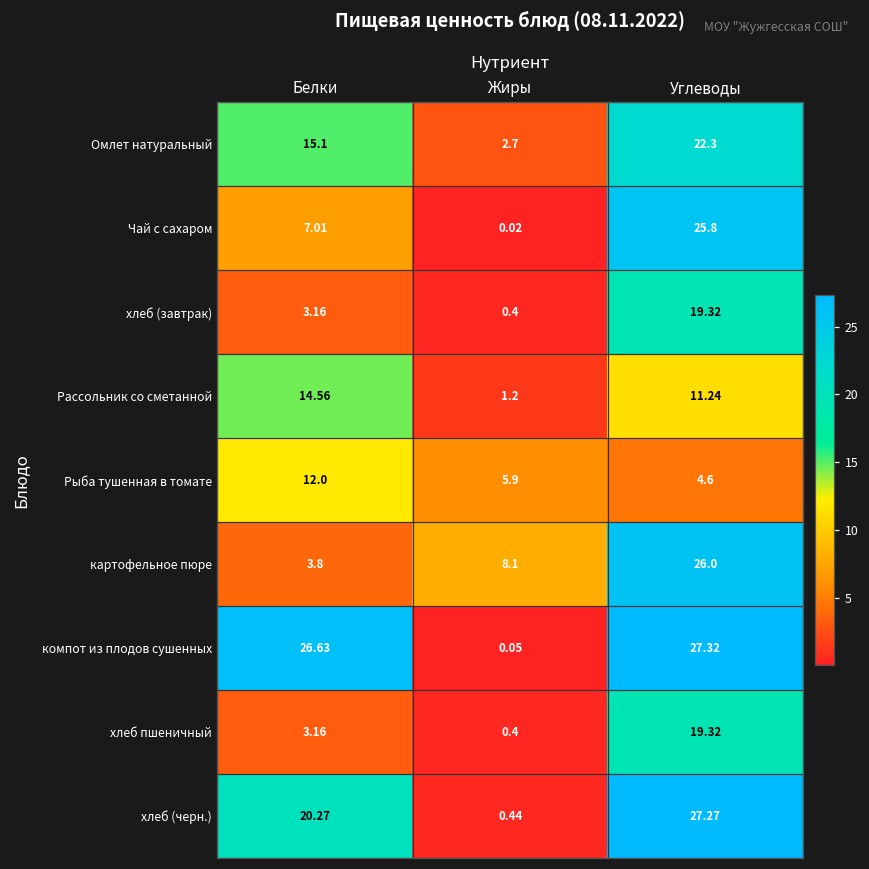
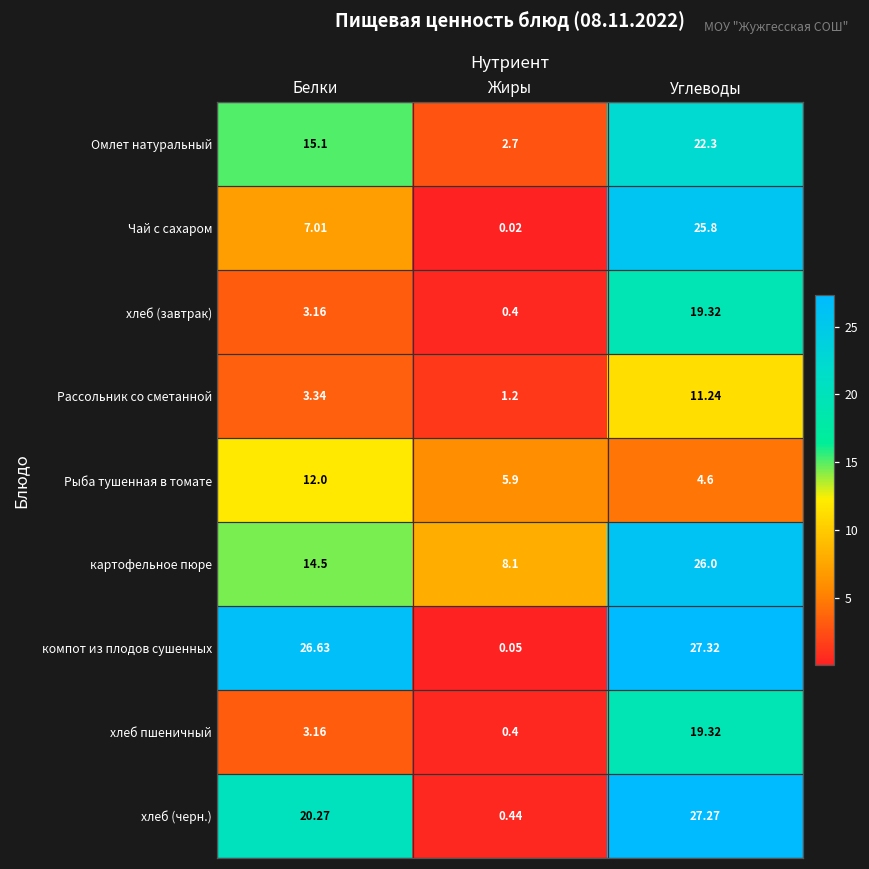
  {
    "Омлет натуральный": {
      "Белки": 15.1,
      "Жиры": 2.7,
      "Углеводы": 22.3
    },
    "Чай с сахаром": {
      "Белки": 7.01,
      "Жиры": 0.02,
      "Углеводы": 25.8
    },
    "хлеб (завтрак)": {
      "Белки": 3.16,
      "Жиры": 0.4,
      "Углеводы": 19.32
    },
    "Рассольник со сметанной": {
-     "Белки": 14.56,
+     "Белки": 3.34,
      "Жиры": 1.2,
      "Углеводы": 11.24
    },
    "Рыба тушенная в томате": {
      "Белки": 12.0,
      "Жиры": 5.9,
      "Углеводы": 4.6
    },
    "картофельное пюре": {
-     "Белки": 3.8,
+     "Белки": 14.5,
      "Жиры": 8.1,
      "Углеводы": 26.0
    },
    "компот из плодов сушенных": {
      "Белки": 26.63,
      "Жиры": 0.05,
      "Углеводы": 27.32
    },
    "хлеб пшеничный": {
      "Белки": 3.16,
      "Жиры": 0.4,
      "Углеводы": 19.32
    },
    "хлеб (черн.)": {
      "Белки": 20.27,
      "Жиры": 0.44,
      "Углеводы": 27.27
    }
  }
